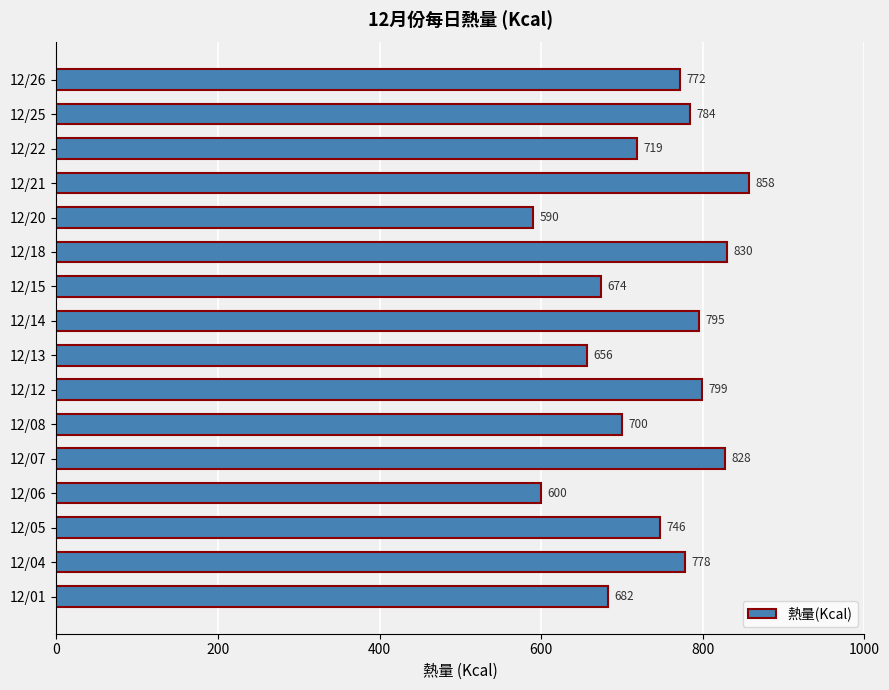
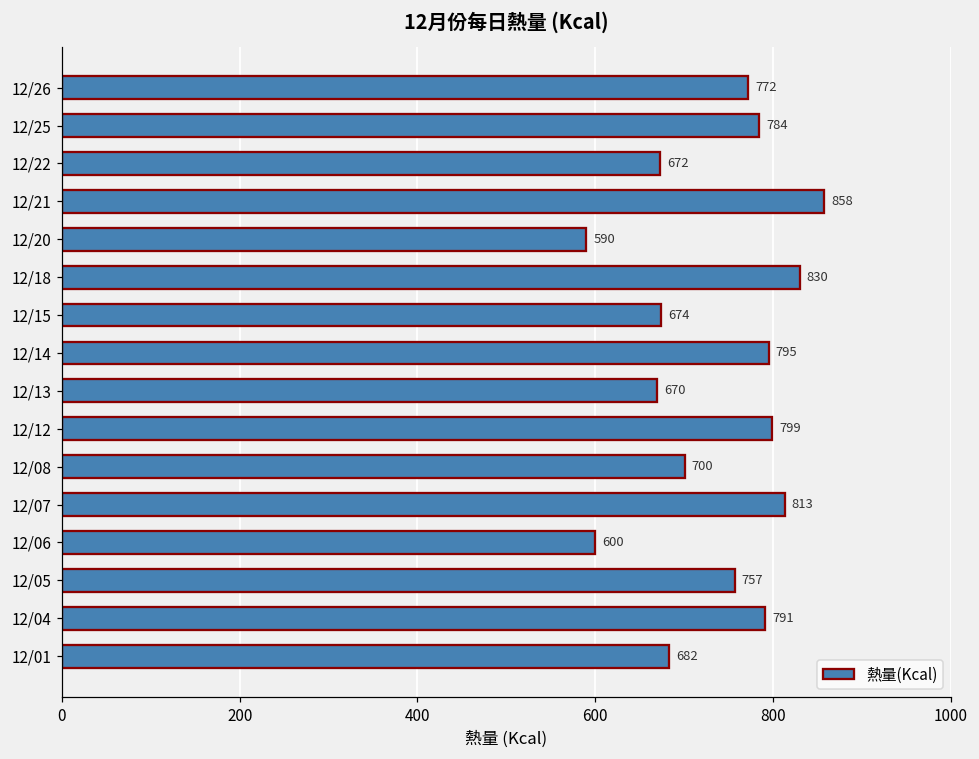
  {
    "12/26": 772,
    "12/25": 784,
-   "12/22": 719,
+   "12/22": 672,
    "12/21": 858,
    "12/20": 590,
    "12/18": 830,
    "12/15": 674,
    "12/14": 795,
-   "12/13": 656,
+   "12/13": 670,
    "12/12": 799,
    "12/08": 700,
-   "12/07": 828,
+   "12/07": 813,
    "12/06": 600,
-   "12/05": 746,
-   "12/04": 778,
+   "12/05": 757,
+   "12/04": 791,
    "12/01": 682
  }
